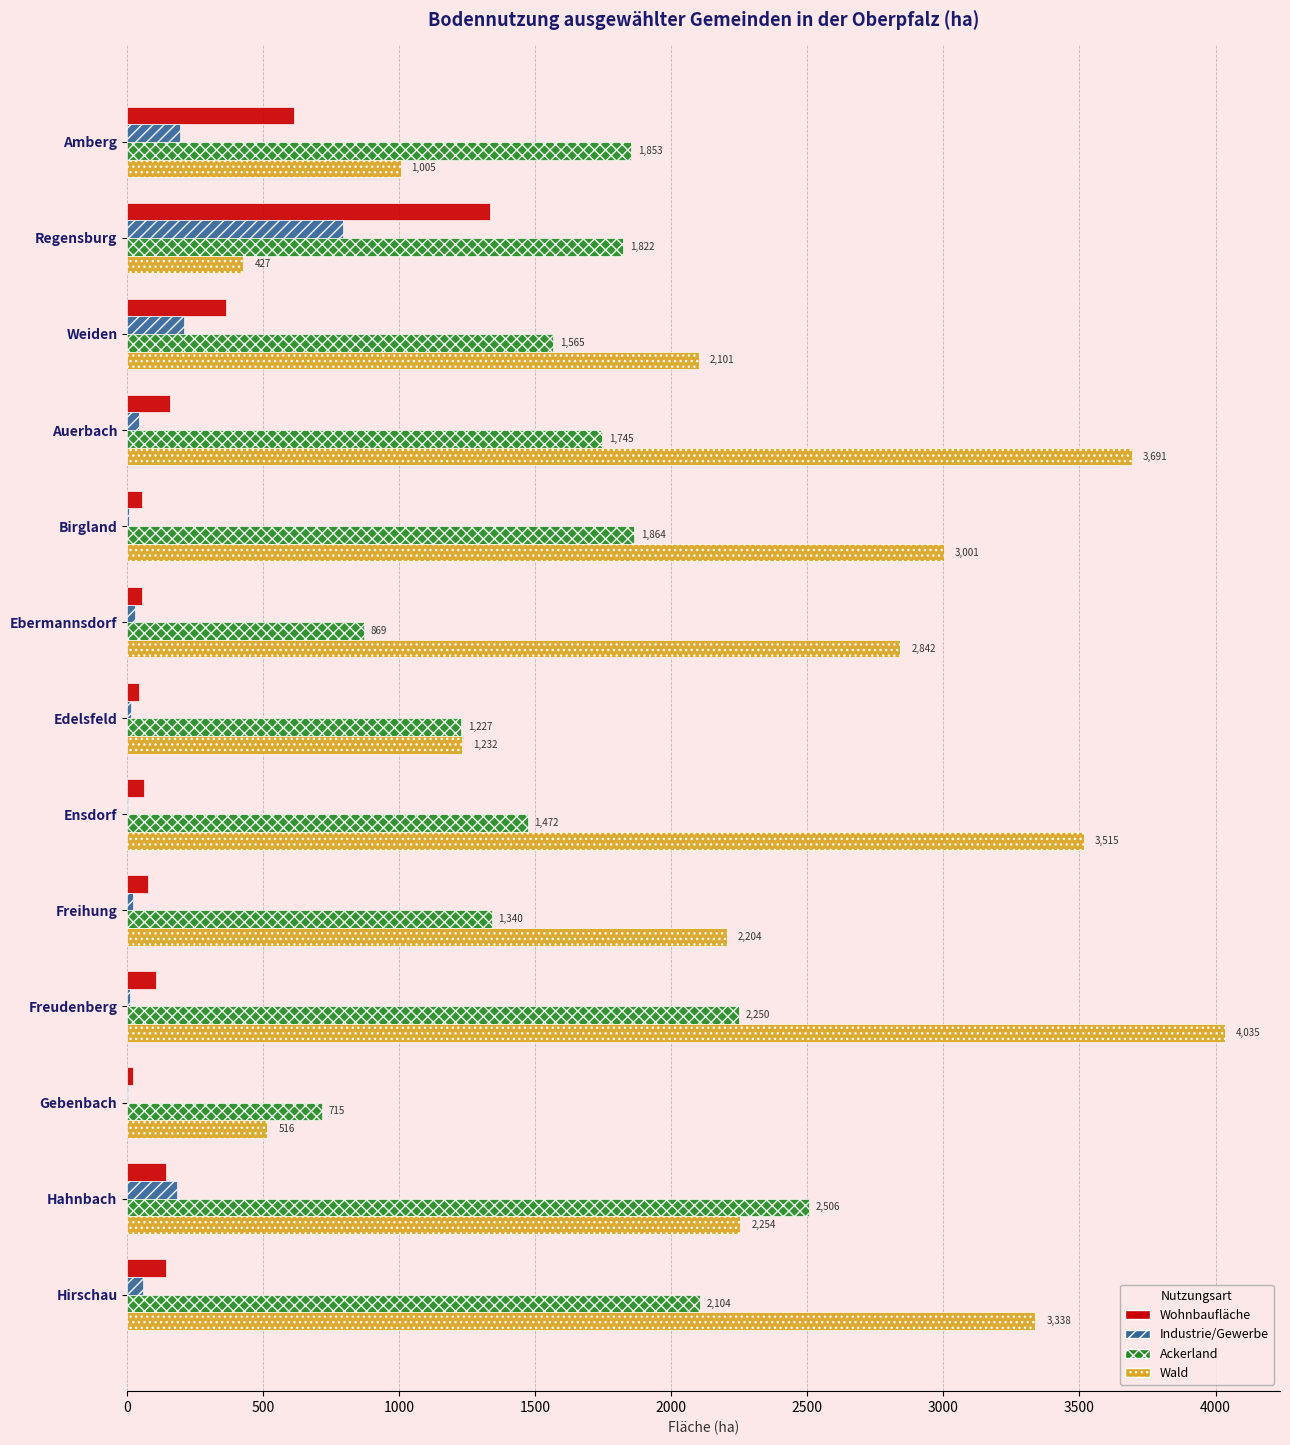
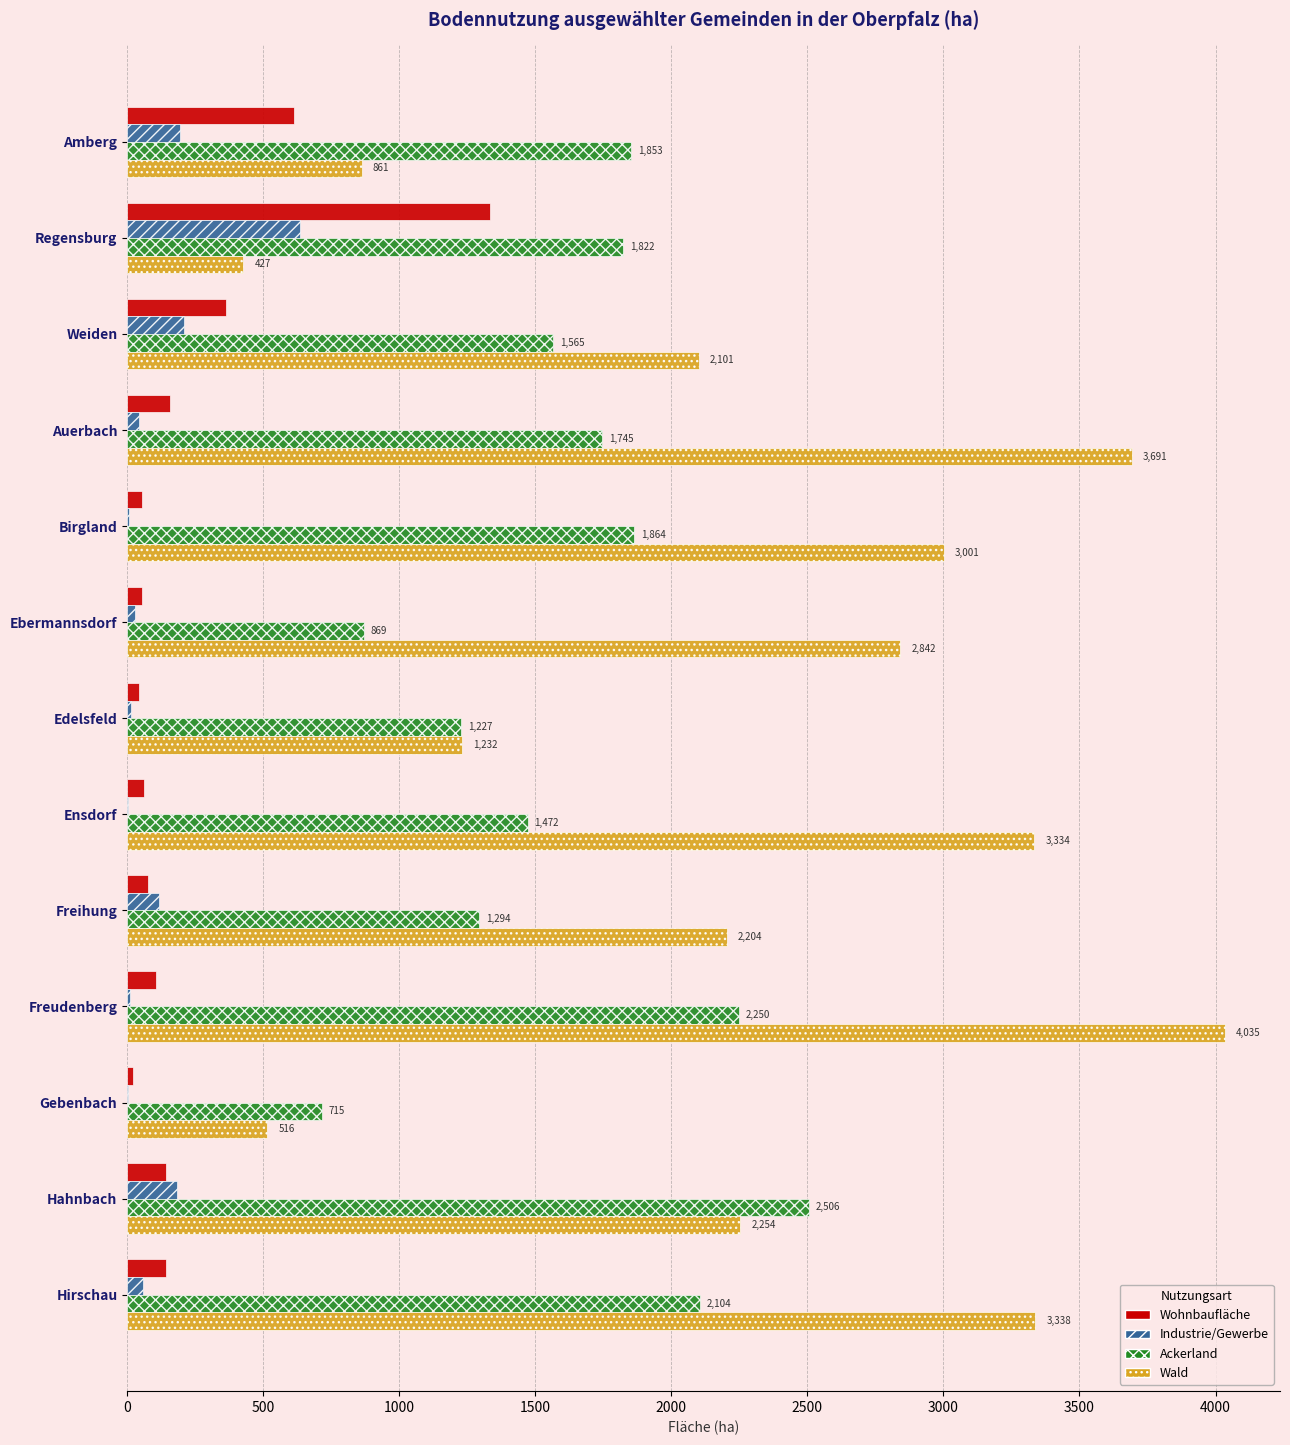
  {
    "Wohnbaufläche": {
      "Amberg": "610",
      "Regensburg": "1340",
      "Weiden": "360",
      "Auerbach": "160",
      "Birgland": "50",
      "Ebermannsdorf": "60",
      "Edelsfeld": "40",
      "Ensdorf": "60",
      "Freihung": "80",
      "Freudenberg": "110",
      "Gebenbach": "20",
      "Hahnbach": "140",
      "Hirschau": "140"
    },
    "Industrie/Gewerbe": {
      "Amberg": "200",
-     "Regensburg": "790",
+     "Regensburg": "630",
      "Weiden": "210",
      "Auerbach": "40",
      "Ebermannsdorf": "30",
      "Edelsfeld": "20",
-     "Freihung": "20",
+     "Freihung": "120",
      "Freudenberg": "10",
      "Hahnbach": "180",
      "Hirschau": "60"
    },
    "Ackerland": {
      "Amberg": "1,853",
      "Regensburg": "1,822",
      "Weiden": "1,565",
      "Auerbach": "1,745",
      "Birgland": "1,864",
      "Ebermannsdorf": "869",
      "Edelsfeld": "1,227",
      "Ensdorf": "1,472",
-     "Freihung": "1,340",
+     "Freihung": "1,294",
      "Freudenberg": "2,250",
      "Gebenbach": "715",
      "Hahnbach": "2,506",
      "Hirschau": "2,104"
    },
    "Wald": {
-     "Amberg": "1,005",
+     "Amberg": "861",
      "Regensburg": "427",
      "Weiden": "2,101",
      "Auerbach": "3,691",
      "Birgland": "3,001",
      "Ebermannsdorf": "2,842",
      "Edelsfeld": "1,232",
-     "Ensdorf": "3,515",
+     "Ensdorf": "3,334",
      "Freihung": "2,204",
      "Freudenberg": "4,035",
      "Gebenbach": "516",
      "Hahnbach": "2,254",
      "Hirschau": "3,338"
    }
  }
